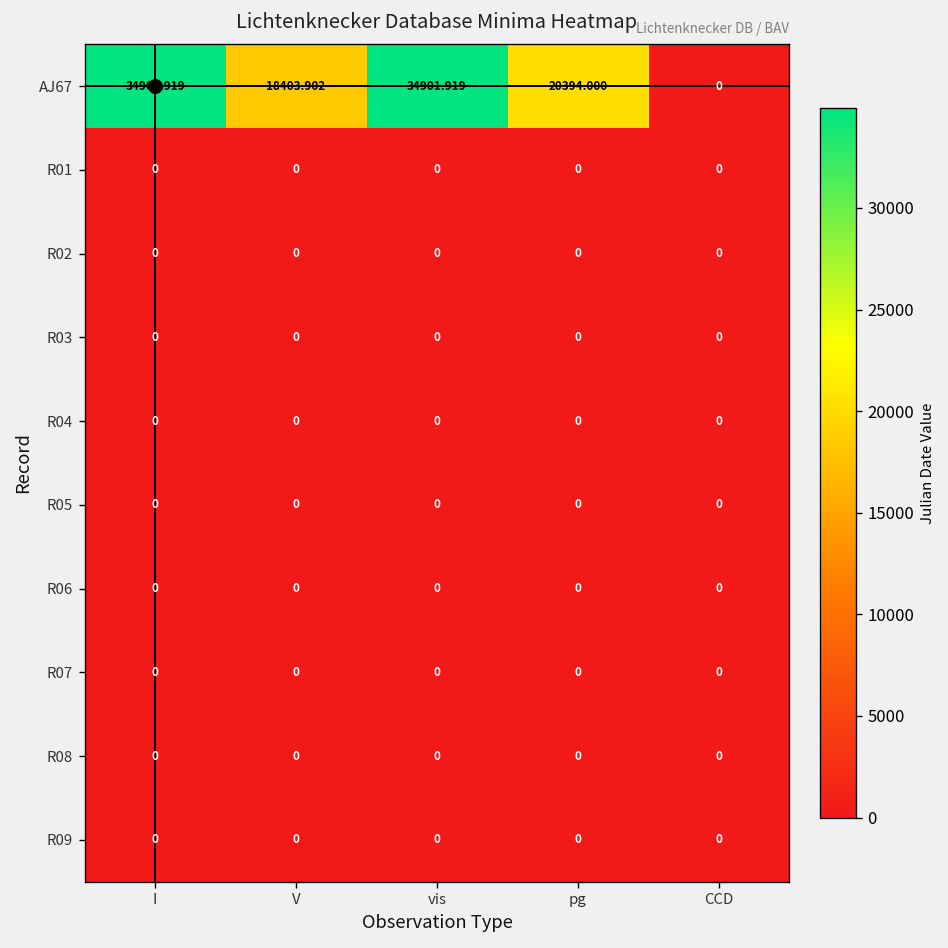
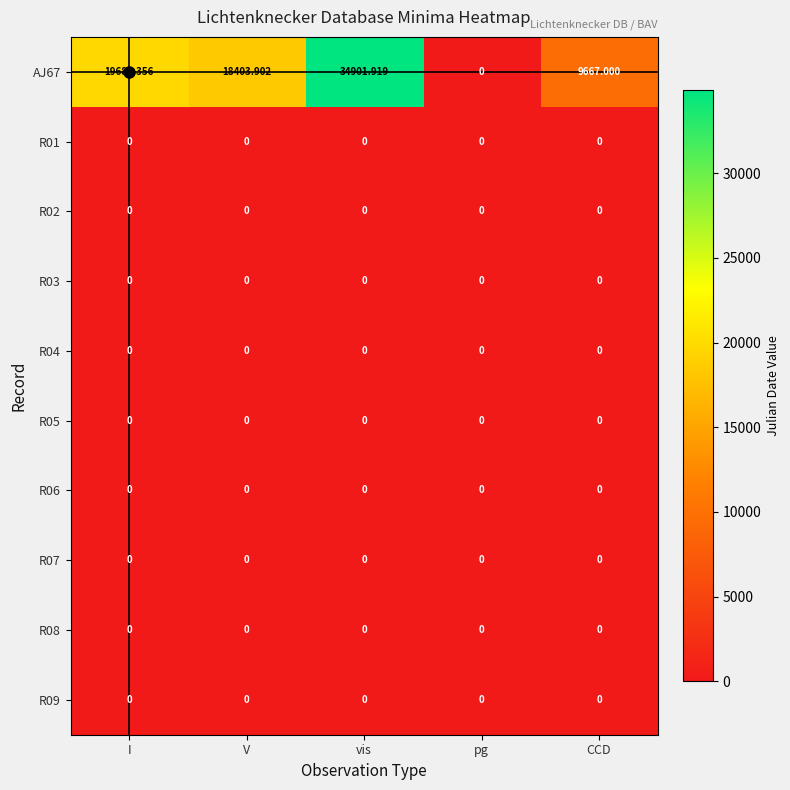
  {
    "AJ67": {
-     "I": 34901.919,
+     "I": 19682.356,
      "V": 18403.902,
      "vis": 34901.919,
-     "pg": 20394.000,
-     "CCD": 0
+     "pg": 0,
+     "CCD": 9667.000
    },
    "R01": {
      "I": 0,
      "V": 0,
      "vis": 0,
      "pg": 0,
      "CCD": 0
    },
    "R02": {
      "I": 0,
      "V": 0,
      "vis": 0,
      "pg": 0,
      "CCD": 0
    },
    "R03": {
      "I": 0,
      "V": 0,
      "vis": 0,
      "pg": 0,
      "CCD": 0
    },
    "R04": {
      "I": 0,
      "V": 0,
      "vis": 0,
      "pg": 0,
      "CCD": 0
    },
    "R05": {
      "I": 0,
      "V": 0,
      "vis": 0,
      "pg": 0,
      "CCD": 0
    },
    "R06": {
      "I": 0,
      "V": 0,
      "vis": 0,
      "pg": 0,
      "CCD": 0
    },
    "R07": {
      "I": 0,
      "V": 0,
      "vis": 0,
      "pg": 0,
      "CCD": 0
    },
    "R08": {
      "I": 0,
      "V": 0,
      "vis": 0,
      "pg": 0,
      "CCD": 0
    },
    "R09": {
      "I": 0,
      "V": 0,
      "vis": 0,
      "pg": 0,
      "CCD": 0
    }
  }
